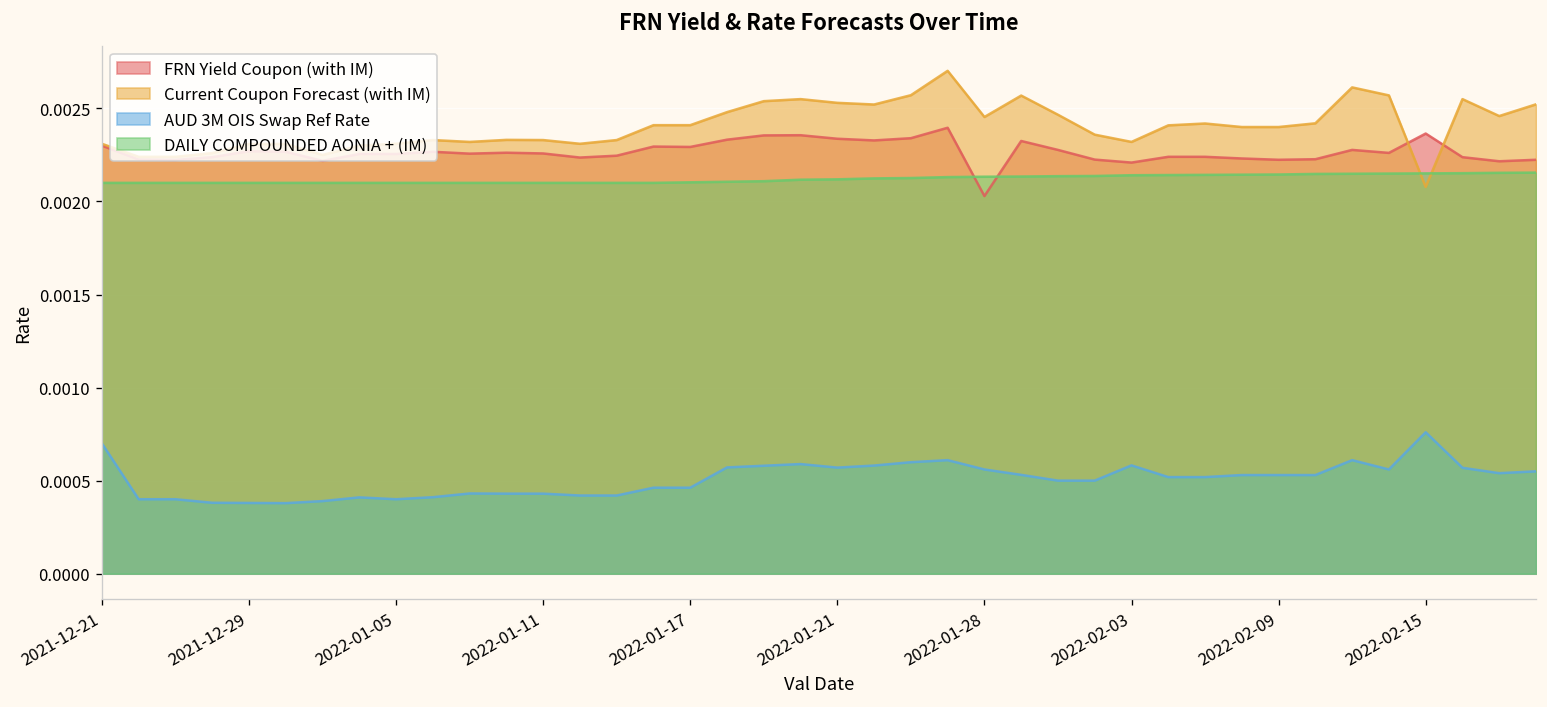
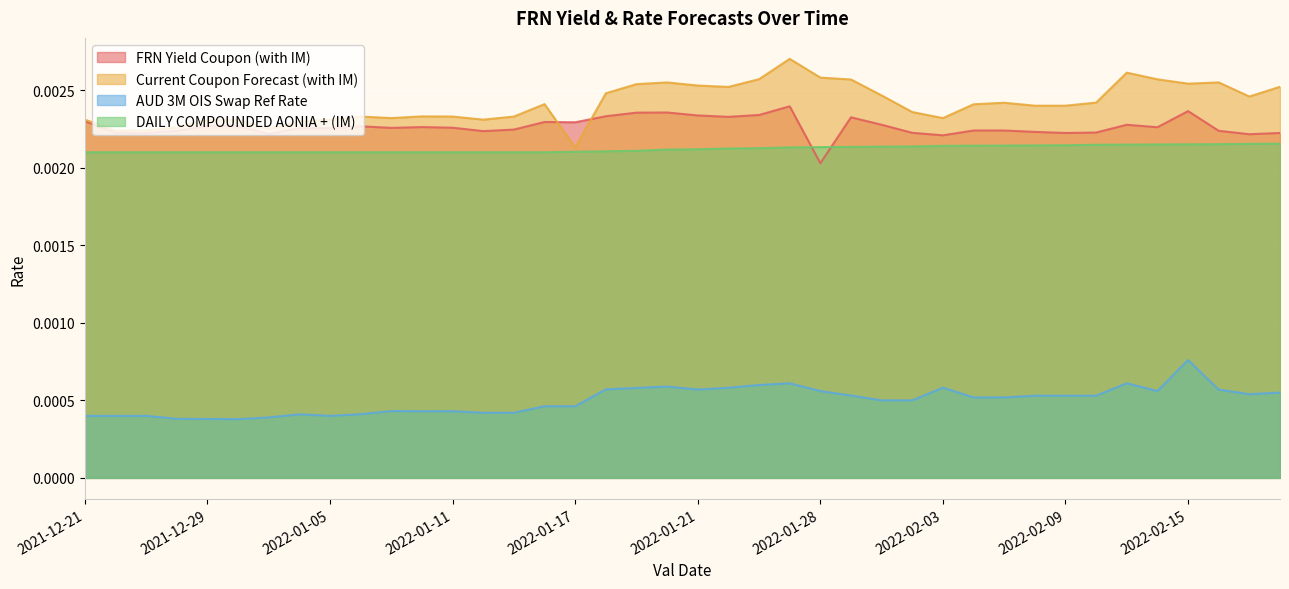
  {
    "FRN Yield Coupon (with IM)": {
      "2022-01-11": 0.00226,
      "2022-01-17": 0.00229,
      "2022-01-21": 0.00234,
      "2022-01-28": 0.00203,
      "2022-02-03": 0.00221,
      "2022-02-09": 0.00222,
      "2022-02-15": 0.00237
    },
    "Current Coupon Forecast (with IM)": {
      "2022-01-11": 0.00233,
-     "2022-01-17": 0.00241,
+     "2022-01-17": 0.00213,
      "2022-01-21": 0.00253,
-     "2022-01-28": 0.00245,
+     "2022-01-28": 0.00258,
      "2022-02-03": 0.00232,
      "2022-02-09": 0.00240,
-     "2022-02-15": 0.00208
+     "2022-02-15": 0.00254
    },
    "AUD 3M OIS Swap Ref Rate": {
-     "2021-12-21": 0.0007,
+     "2021-12-21": 0.0004,
      "2021-12-29": 0.00038,
      "2022-01-05": 0.0004,
      "2022-01-11": 0.00043,
      "2022-01-17": 0.00046,
      "2022-01-21": 0.00057,
      "2022-01-28": 0.00056,
      "2022-02-03": 0.00058,
      "2022-02-09": 0.00053,
      "2022-02-15": 0.00076
    },
    "DAILY COMPOUNDED AONIA + (IM)": {
      "2021-12-21": 0.00210,
      "2021-12-29": 0.00210,
      "2022-01-05": 0.00210,
      "2022-01-11": 0.00210,
      "2022-01-17": 0.00210,
      "2022-01-21": 0.00212,
      "2022-01-28": 0.00213,
      "2022-02-03": 0.00214,
      "2022-02-09": 0.00215,
      "2022-02-15": 0.00215
    }
  }
